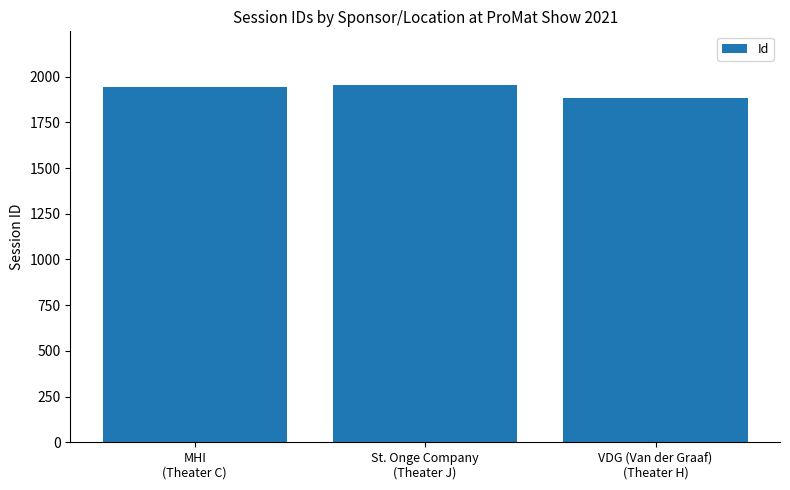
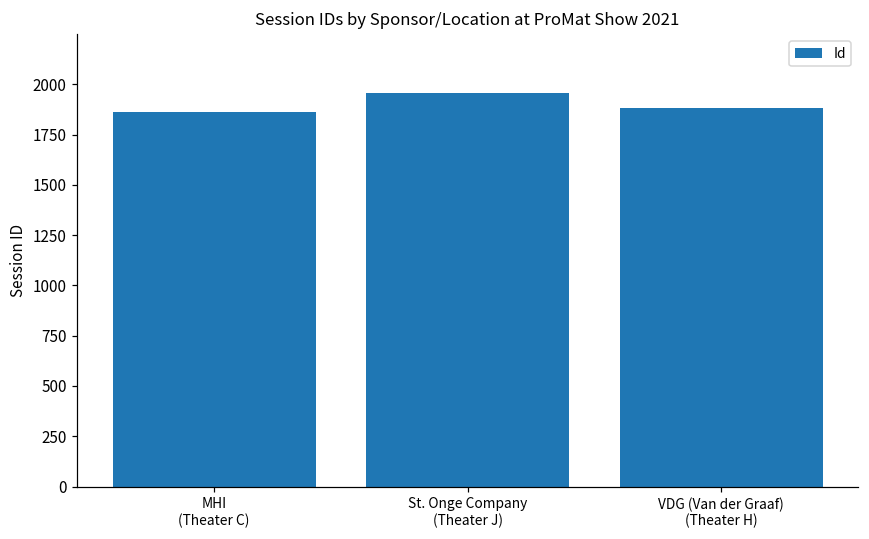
  {
-   "MHI (Theater C)": 1950,
+   "MHI (Theater C)": 1860,
    "St. Onge Company (Theater J)": 1960,
    "VDG (Van der Graaf) (Theater H)": 1880
  }
